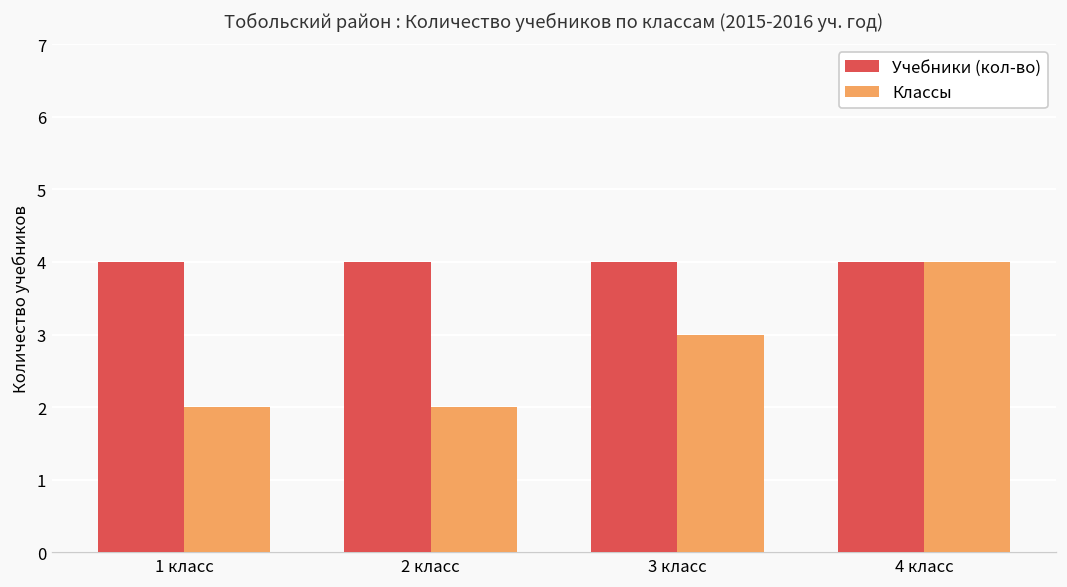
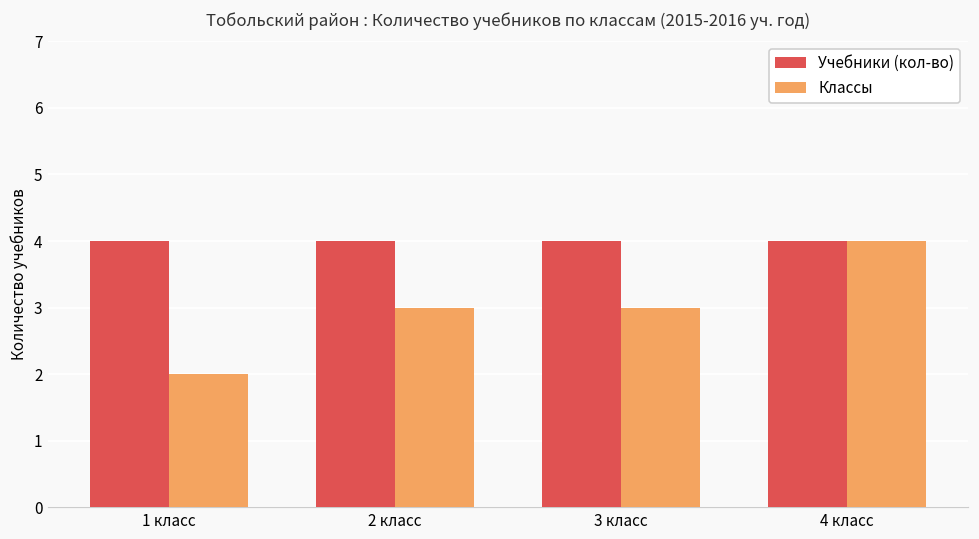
  {
    "Учебники (кол-во)": {
      "1 класс": 4,
      "2 класс": 4,
      "3 класс": 4,
      "4 класс": 4
    },
    "Классы": {
      "1 класс": 2,
-     "2 класс": 2,
+     "2 класс": 3,
      "3 класс": 3,
      "4 класс": 4
    }
  }
